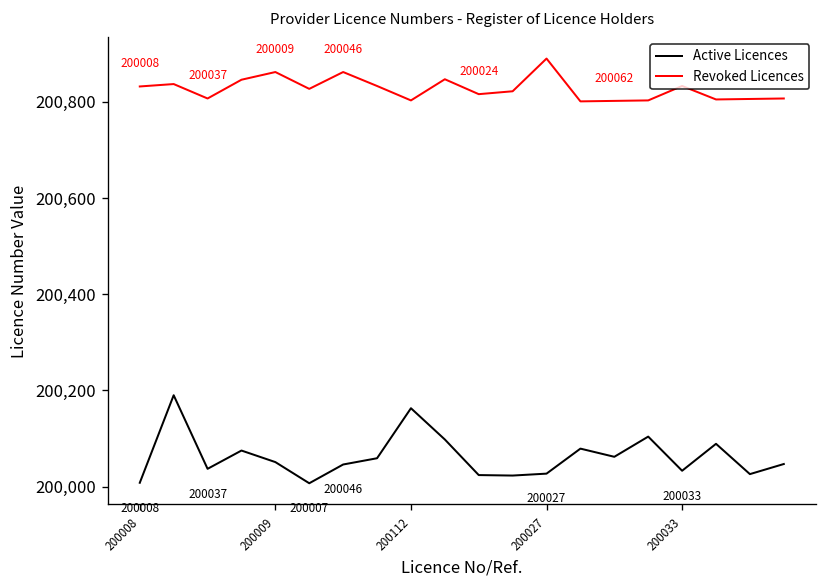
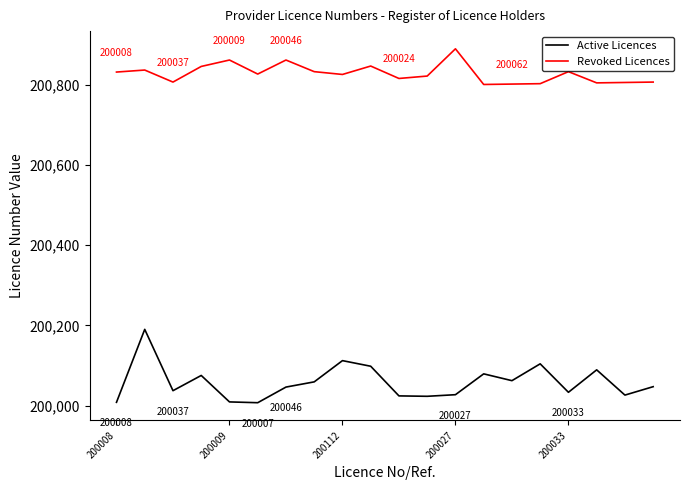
  {
    "Active Licences": {
-     "200009": "200,050",
-     "200112": "200,160"
+     "200009": "200,010",
+     "200112": "200,110"
    },
    "Revoked Licences": {
-     "200112": "200,800",
+     "200112": "200,830",
      "200027": "200,890",
      "200033": "200,830"
    }
  }
